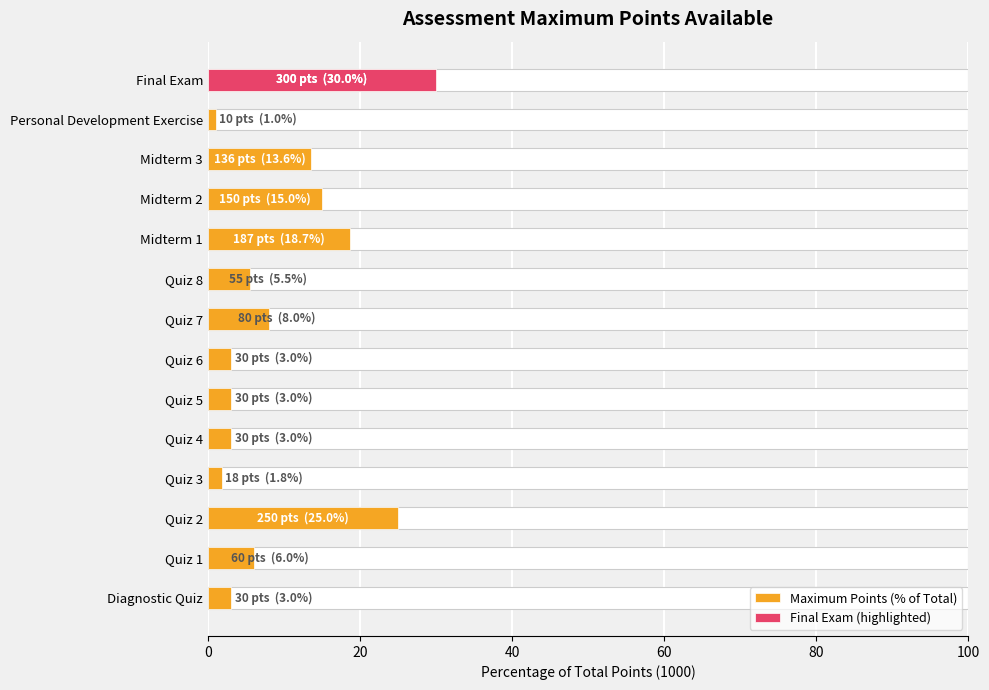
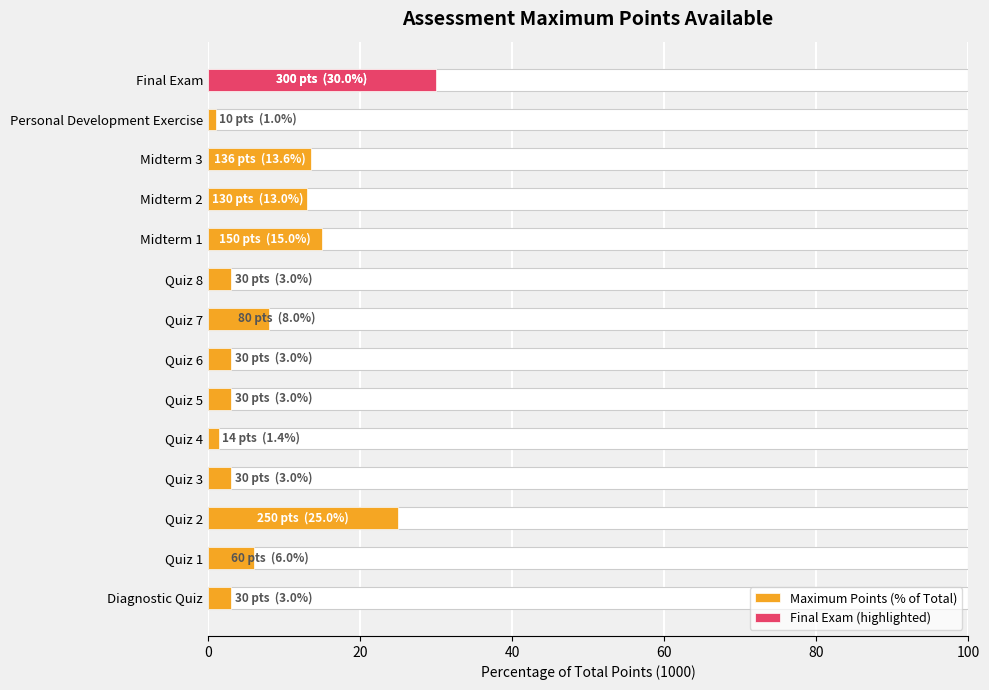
  {
    "Maximum Points (% of Total)": {
-     "Midterm 2": "150 pts (15.0%)",
-     "Midterm 1": "187 pts (18.7%)",
-     "Quiz 8": "55 pts (5.5%)",
-     "Quiz 4": "30 pts (3.0%)",
-     "Quiz 3": "18 pts (1.8%)"
+     "Midterm 2": "130 pts (13.0%)",
+     "Midterm 1": "150 pts (15.0%)",
+     "Quiz 8": "30 pts (3.0%)",
+     "Quiz 4": "14 pts (1.4%)",
+     "Quiz 3": "30 pts (3.0%)"
    }
  }
